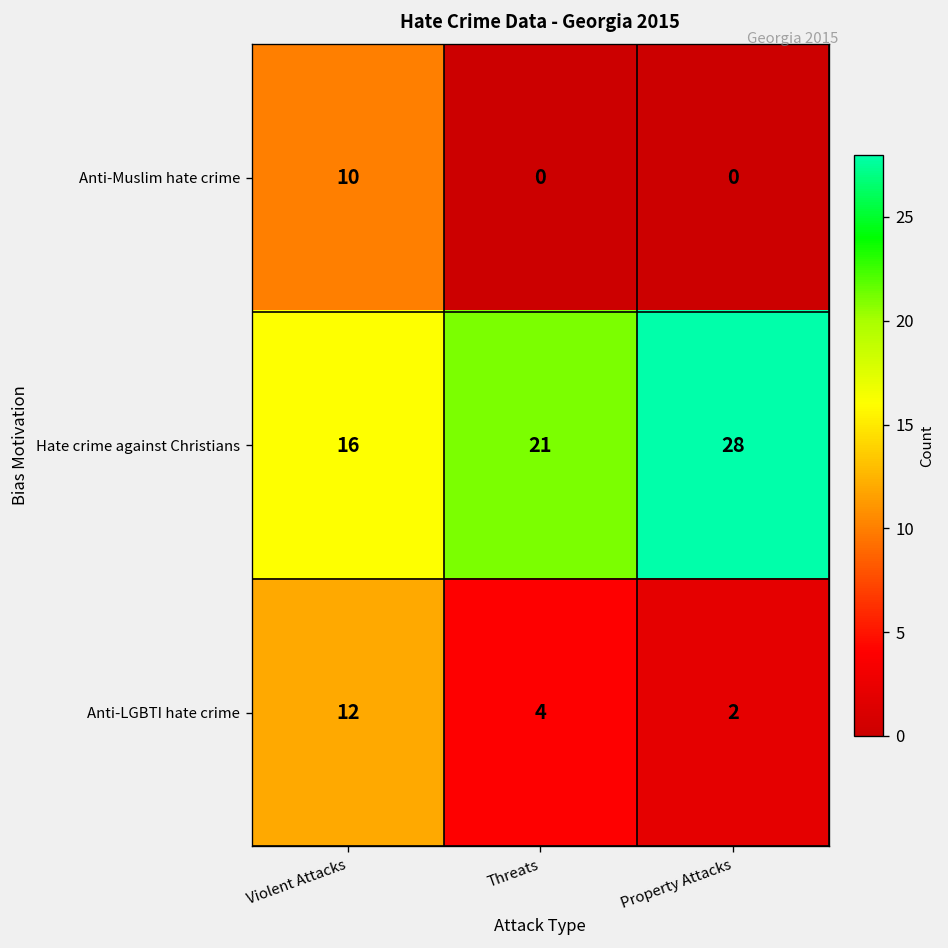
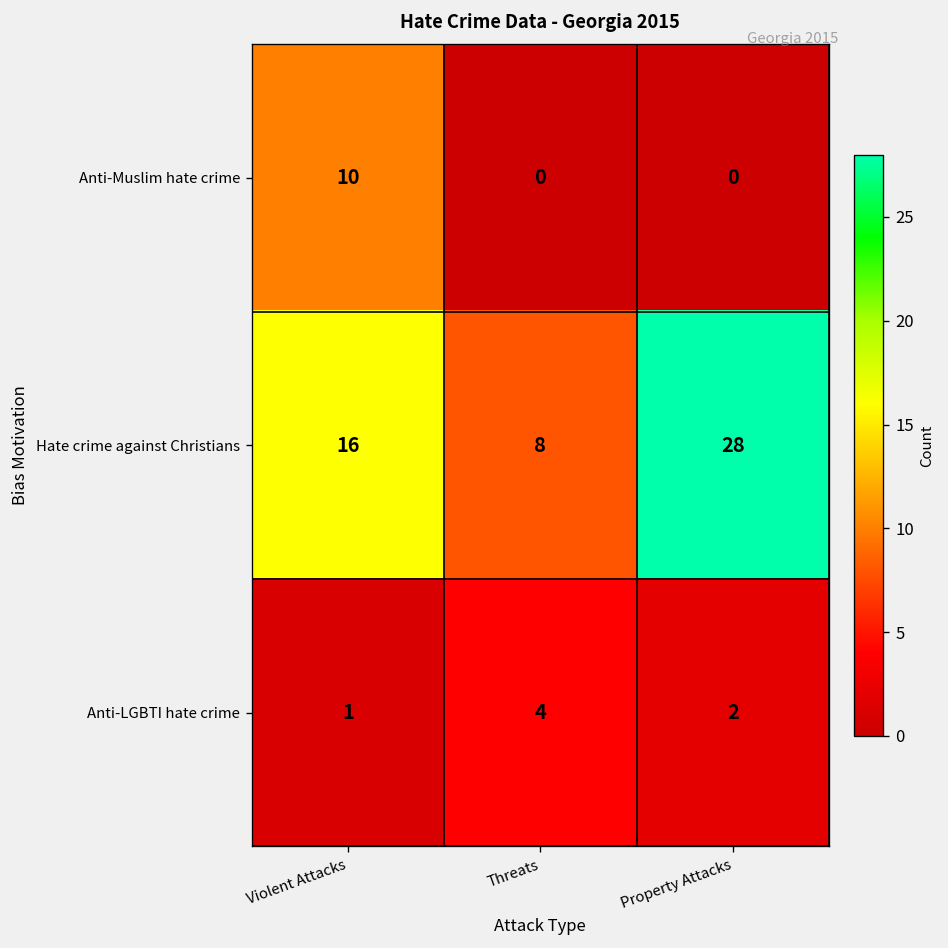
  {
    "Anti-Muslim hate crime": {
      "Violent Attacks": 10,
      "Threats": 0,
      "Property Attacks": 0
    },
    "Hate crime against Christians": {
      "Violent Attacks": 16,
-     "Threats": 21,
+     "Threats": 8,
      "Property Attacks": 28
    },
    "Anti-LGBTI hate crime": {
-     "Violent Attacks": 12,
+     "Violent Attacks": 1,
      "Threats": 4,
      "Property Attacks": 2
    }
  }
